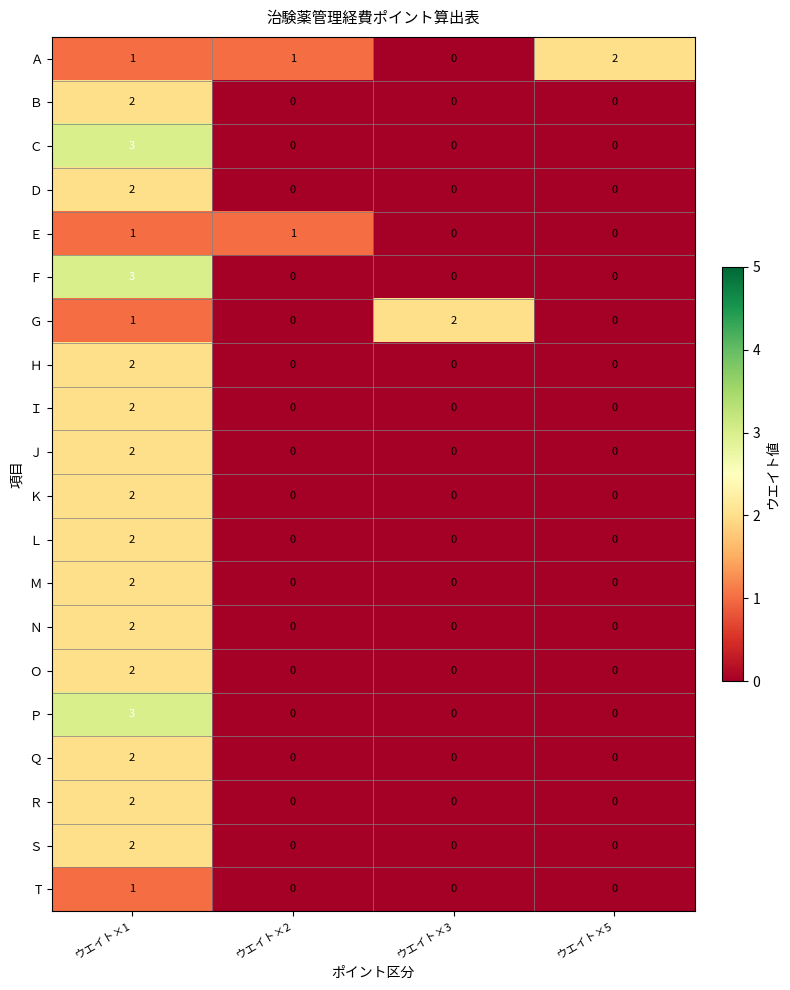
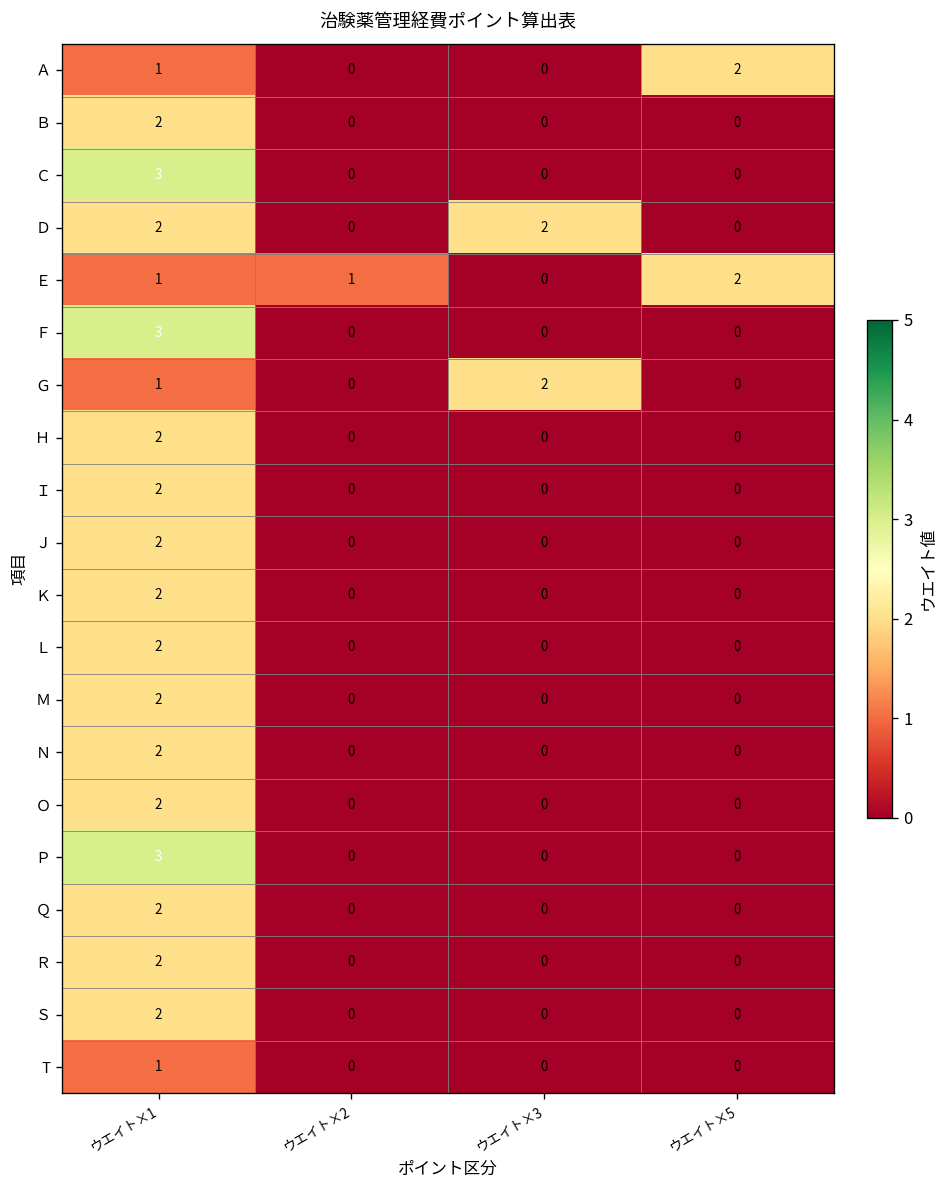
  {
    "Ａ": {
      "ウエイト×1": 1,
-     "ウエイト×2": 1,
+     "ウエイト×2": 0,
      "ウエイト×3": 0,
      "ウエイト×5": 2
    },
    "Ｂ": {
      "ウエイト×1": 2,
      "ウエイト×2": 0,
      "ウエイト×3": 0,
      "ウエイト×5": 0
    },
    "Ｃ": {
      "ウエイト×1": 3,
      "ウエイト×2": 0,
      "ウエイト×3": 0,
      "ウエイト×5": 0
    },
    "Ｄ": {
      "ウエイト×1": 2,
      "ウエイト×2": 0,
-     "ウエイト×3": 0,
+     "ウエイト×3": 2,
      "ウエイト×5": 0
    },
    "Ｅ": {
      "ウエイト×1": 1,
      "ウエイト×2": 1,
      "ウエイト×3": 0,
-     "ウエイト×5": 0
+     "ウエイト×5": 2
    },
    "Ｆ": {
      "ウエイト×1": 3,
      "ウエイト×2": 0,
      "ウエイト×3": 0,
      "ウエイト×5": 0
    },
    "Ｇ": {
      "ウエイト×1": 1,
      "ウエイト×2": 0,
      "ウエイト×3": 2,
      "ウエイト×5": 0
    },
    "Ｈ": {
      "ウエイト×1": 2,
      "ウエイト×2": 0,
      "ウエイト×3": 0,
      "ウエイト×5": 0
    },
    "Ｉ": {
      "ウエイト×1": 2,
      "ウエイト×2": 0,
      "ウエイト×3": 0,
      "ウエイト×5": 0
    },
    "Ｊ": {
      "ウエイト×1": 2,
      "ウエイト×2": 0,
      "ウエイト×3": 0,
      "ウエイト×5": 0
    },
    "Ｋ": {
      "ウエイト×1": 2,
      "ウエイト×2": 0,
      "ウエイト×3": 0,
      "ウエイト×5": 0
    },
    "Ｌ": {
      "ウエイト×1": 2,
      "ウエイト×2": 0,
      "ウエイト×3": 0,
      "ウエイト×5": 0
    },
    "Ｍ": {
      "ウエイト×1": 2,
      "ウエイト×2": 0,
      "ウエイト×3": 0,
      "ウエイト×5": 0
    },
    "Ｎ": {
      "ウエイト×1": 2,
      "ウエイト×2": 0,
      "ウエイト×3": 0,
      "ウエイト×5": 0
    },
    "Ｏ": {
      "ウエイト×1": 2,
      "ウエイト×2": 0,
      "ウエイト×3": 0,
      "ウエイト×5": 0
    },
    "Ｐ": {
      "ウエイト×1": 3,
      "ウエイト×2": 0,
      "ウエイト×3": 0,
      "ウエイト×5": 0
    },
    "Ｑ": {
      "ウエイト×1": 2,
      "ウエイト×2": 0,
      "ウエイト×3": 0,
      "ウエイト×5": 0
    },
    "Ｒ": {
      "ウエイト×1": 2,
      "ウエイト×2": 0,
      "ウエイト×3": 0,
      "ウエイト×5": 0
    },
    "Ｓ": {
      "ウエイト×1": 2,
      "ウエイト×2": 0,
      "ウエイト×3": 0,
      "ウエイト×5": 0
    },
    "T": {
      "ウエイト×1": 1,
      "ウエイト×2": 0,
      "ウエイト×3": 0,
      "ウエイト×5": 0
    }
  }
